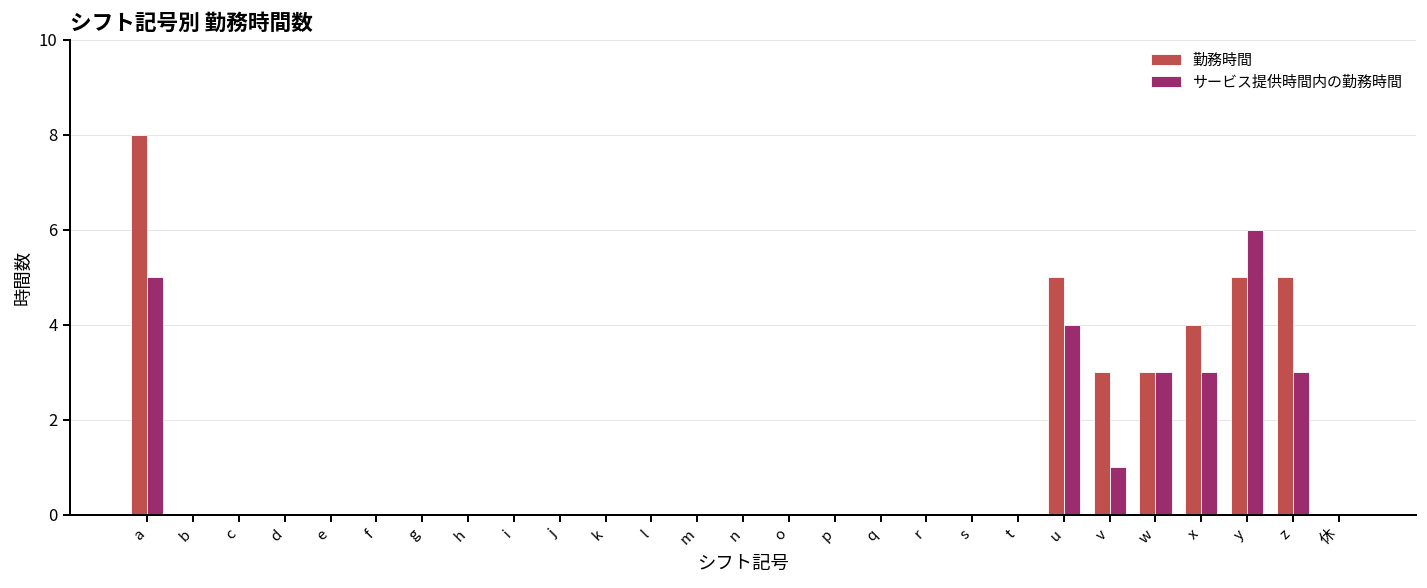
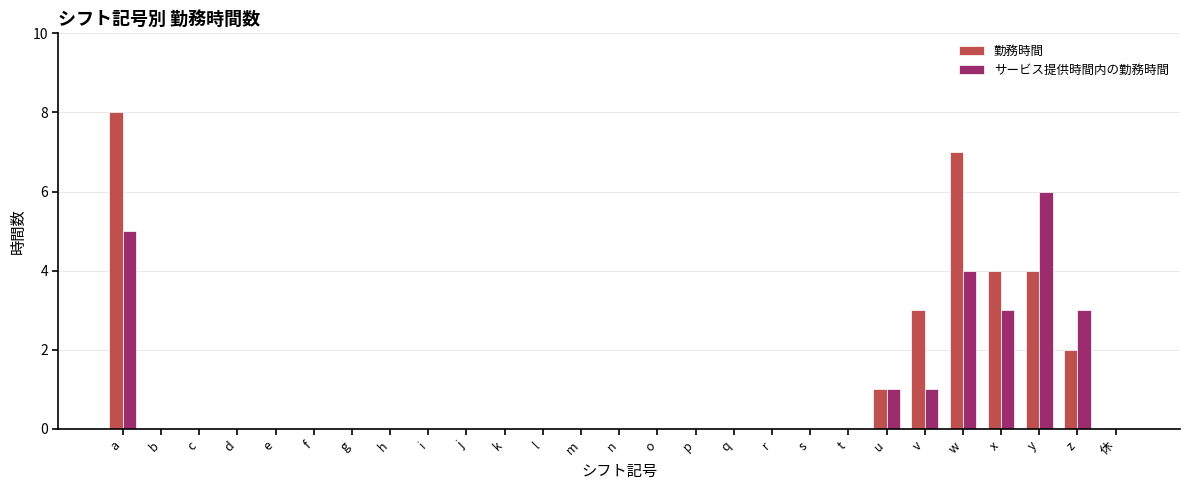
  {
    "勤務時間": {
      "a": 8,
      "b": 0,
      "c": 0,
      "d": 0,
      "e": 0,
      "f": 0,
      "g": 0,
      "h": 0,
      "i": 0,
      "j": 0,
      "k": 0,
      "l": 0,
      "m": 0,
      "n": 0,
      "o": 0,
      "p": 0,
      "q": 0,
      "r": 0,
      "s": 0,
      "t": 0,
-     "u": 5,
+     "u": 1,
      "v": 3,
-     "w": 3,
+     "w": 7,
      "x": 4,
-     "y": 5,
-     "z": 5,
+     "y": 4,
+     "z": 2,
      "休": 0
    },
    "サービス提供時間内の勤務時間": {
      "a": 5,
      "b": 0,
      "c": 0,
      "d": 0,
      "e": 0,
      "f": 0,
      "g": 0,
      "h": 0,
      "i": 0,
      "j": 0,
      "k": 0,
      "l": 0,
      "m": 0,
      "n": 0,
      "o": 0,
      "p": 0,
      "q": 0,
      "r": 0,
      "s": 0,
      "t": 0,
-     "u": 4,
+     "u": 1,
      "v": 1,
-     "w": 3,
+     "w": 4,
      "x": 3,
      "y": 6,
      "z": 3,
      "休": 0
    }
  }
